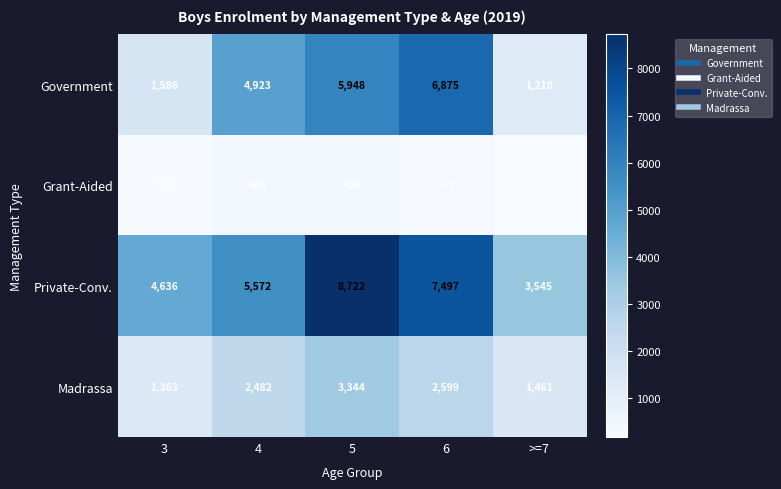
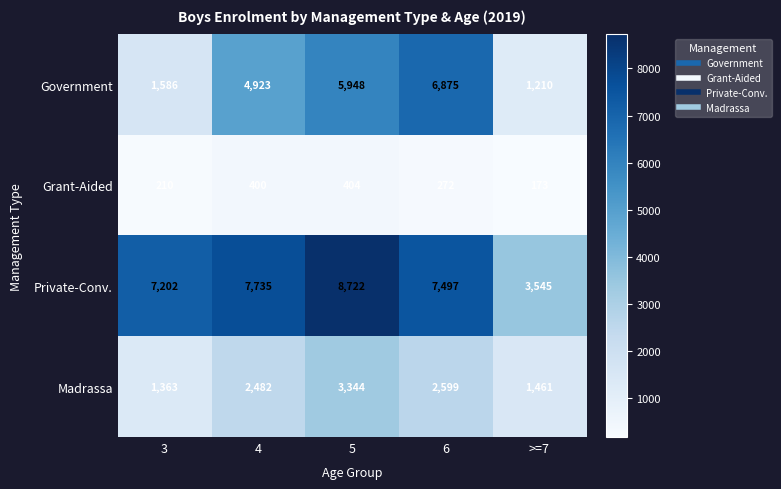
  {
    "Government": {
      "4": "4,923",
      "5": "5,948",
      "6": "6,875"
    },
    "Private-Conv.": {
-     "3": "4,636",
-     "4": "5,572",
+     "3": "7,202",
+     "4": "7,735",
      "5": "8,722",
      "6": "7,497",
      ">=7": "3,545"
    },
    "Madrassa": {
      "4": "2,482",
      "5": "3,344",
      "6": "2,599"
    }
  }
